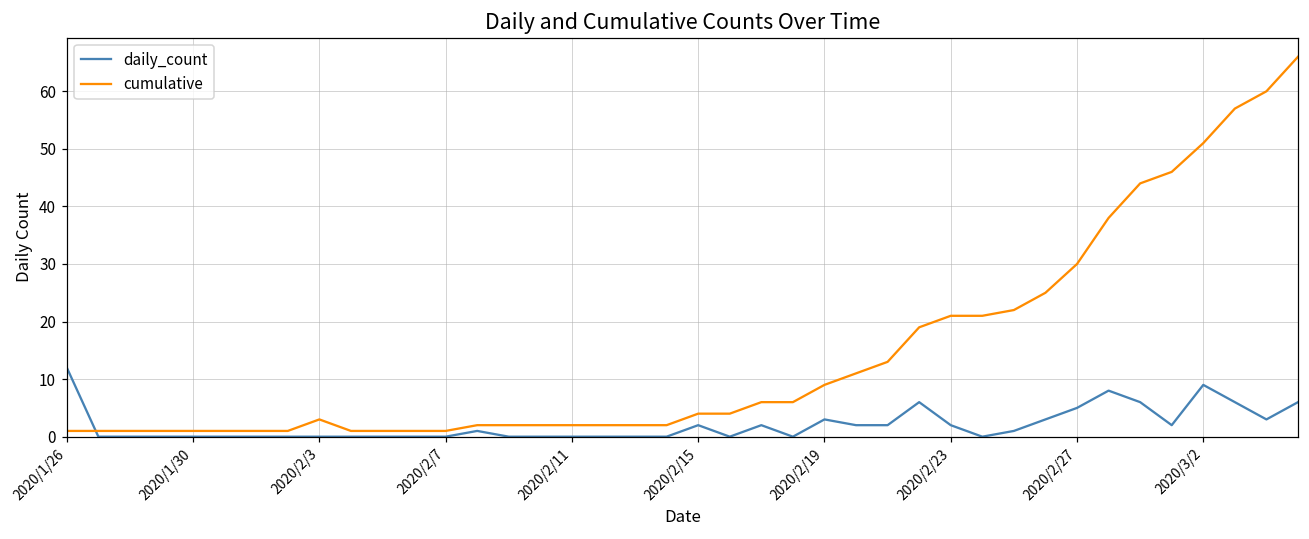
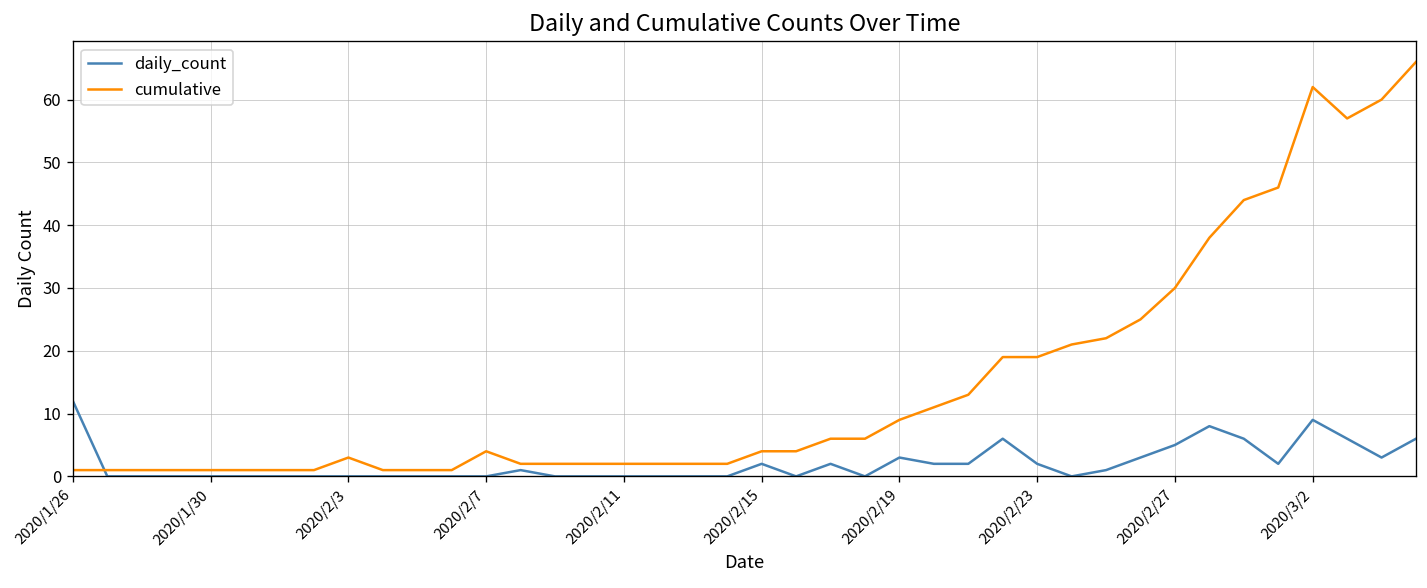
  {
    "daily_count": {
      "2020/1/26": 12,
      "2020/1/30": 0,
      "2020/2/3": 0,
      "2020/2/7": 0,
      "2020/2/11": 0,
      "2020/2/15": 2,
      "2020/2/19": 3,
      "2020/2/23": 2,
      "2020/2/27": 5,
      "2020/3/2": 9
    },
    "cumulative": {
      "2020/1/26": 1,
      "2020/1/30": 1,
      "2020/2/3": 3,
-     "2020/2/7": 1,
+     "2020/2/7": 4,
      "2020/2/11": 2,
      "2020/2/15": 4,
      "2020/2/19": 9,
-     "2020/2/23": 21,
+     "2020/2/23": 19,
      "2020/2/27": 30,
-     "2020/3/2": 51
+     "2020/3/2": 62
    }
  }
